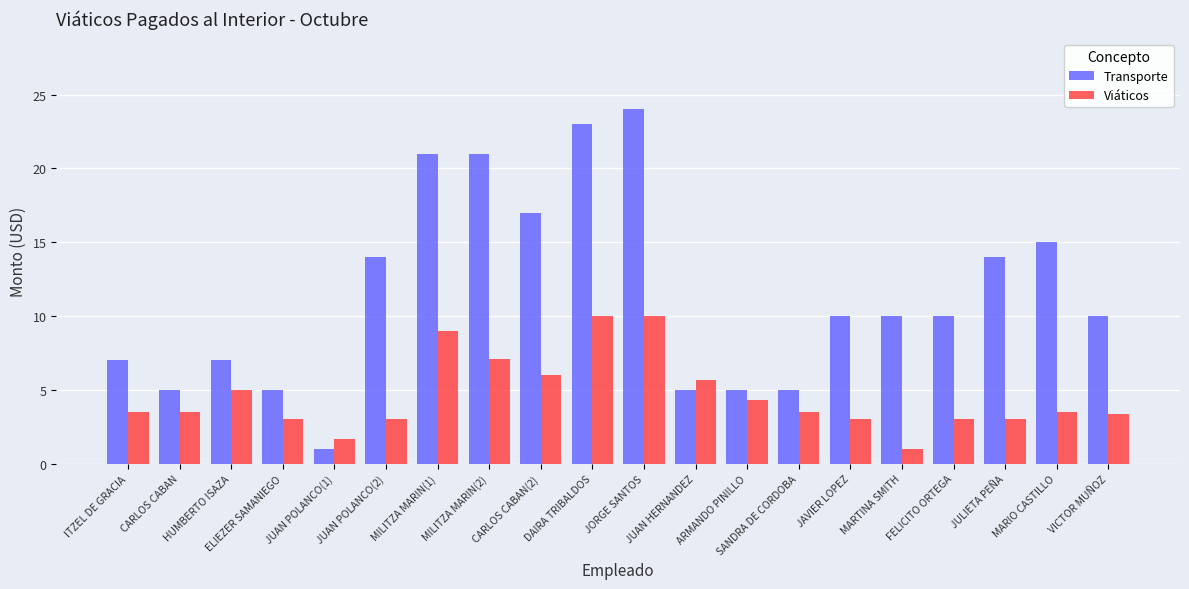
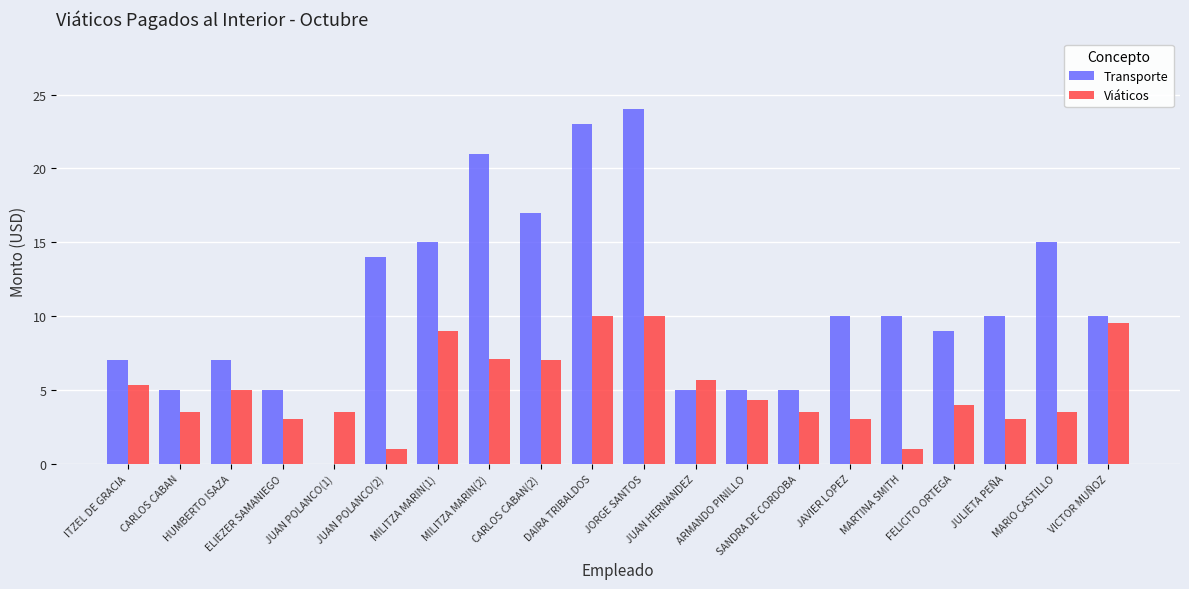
  {
    "Transporte": {
      "ITZEL DE GRACIA": 7,
      "CARLOS CABAN": 5,
      "HUMBERTO ISAZA": 7,
      "ELIEZER SAMANIEGO": 5,
-     "JUAN POLANCO(1)": 1,
+     "JUAN POLANCO(1)": 0,
      "JUAN POLANCO(2)": 14,
-     "MILITZA MARIN(1)": 21,
+     "MILITZA MARIN(1)": 15,
      "MILITZA MARIN(2)": 21,
      "CARLOS CABAN(2)": 17,
      "DAIRA TRIBALDOS": 23,
      "JORGE SANTOS": 24,
      "JUAN HERNANDEZ": 5,
      "ARMANDO PINILLO": 5,
      "SANDRA DE CORDOBA": 5,
      "JAVIER LOPEZ": 10,
      "MARTINA SMITH": 10,
-     "FELICITO ORTEGA": 10,
-     "JULIETA PEÑA": 14,
+     "FELICITO ORTEGA": 9,
+     "JULIETA PEÑA": 10,
      "MARIO CASTILLO": 15,
      "VICTOR MUÑOZ": 10
    },
    "Viáticos": {
-     "ITZEL DE GRACIA": 3.5,
+     "ITZEL DE GRACIA": 5.3,
      "CARLOS CABAN": 3.5,
      "HUMBERTO ISAZA": 5.0,
      "ELIEZER SAMANIEGO": 3.0,
-     "JUAN POLANCO(1)": 1.7,
-     "JUAN POLANCO(2)": 3,
+     "JUAN POLANCO(1)": 3.5,
+     "JUAN POLANCO(2)": 1,
      "MILITZA MARIN(1)": 9.0,
      "MILITZA MARIN(2)": 7.1,
-     "CARLOS CABAN(2)": 6,
+     "CARLOS CABAN(2)": 7,
      "DAIRA TRIBALDOS": 10.0,
      "JORGE SANTOS": 10.0,
      "JUAN HERNANDEZ": 5.7,
      "ARMANDO PINILLO": 4.3,
      "SANDRA DE CORDOBA": 3.5,
      "JAVIER LOPEZ": 3.0,
      "MARTINA SMITH": 1.0,
-     "FELICITO ORTEGA": 3,
+     "FELICITO ORTEGA": 4,
      "JULIETA PEÑA": 3.0,
      "MARIO CASTILLO": 3.5,
-     "VICTOR MUÑOZ": 3.4
+     "VICTOR MUÑOZ": 9.5
    }
  }
